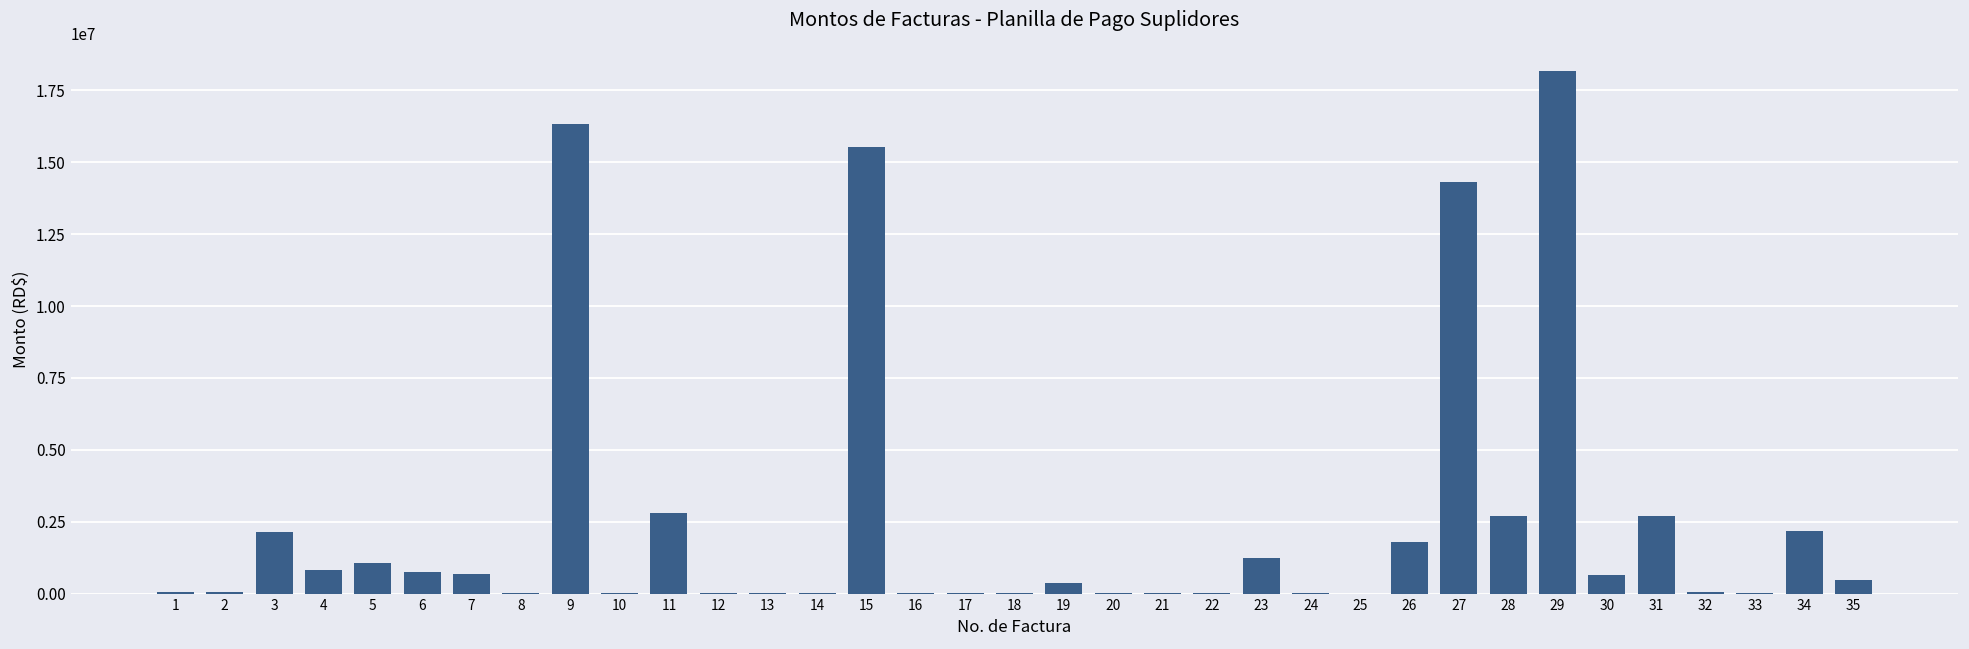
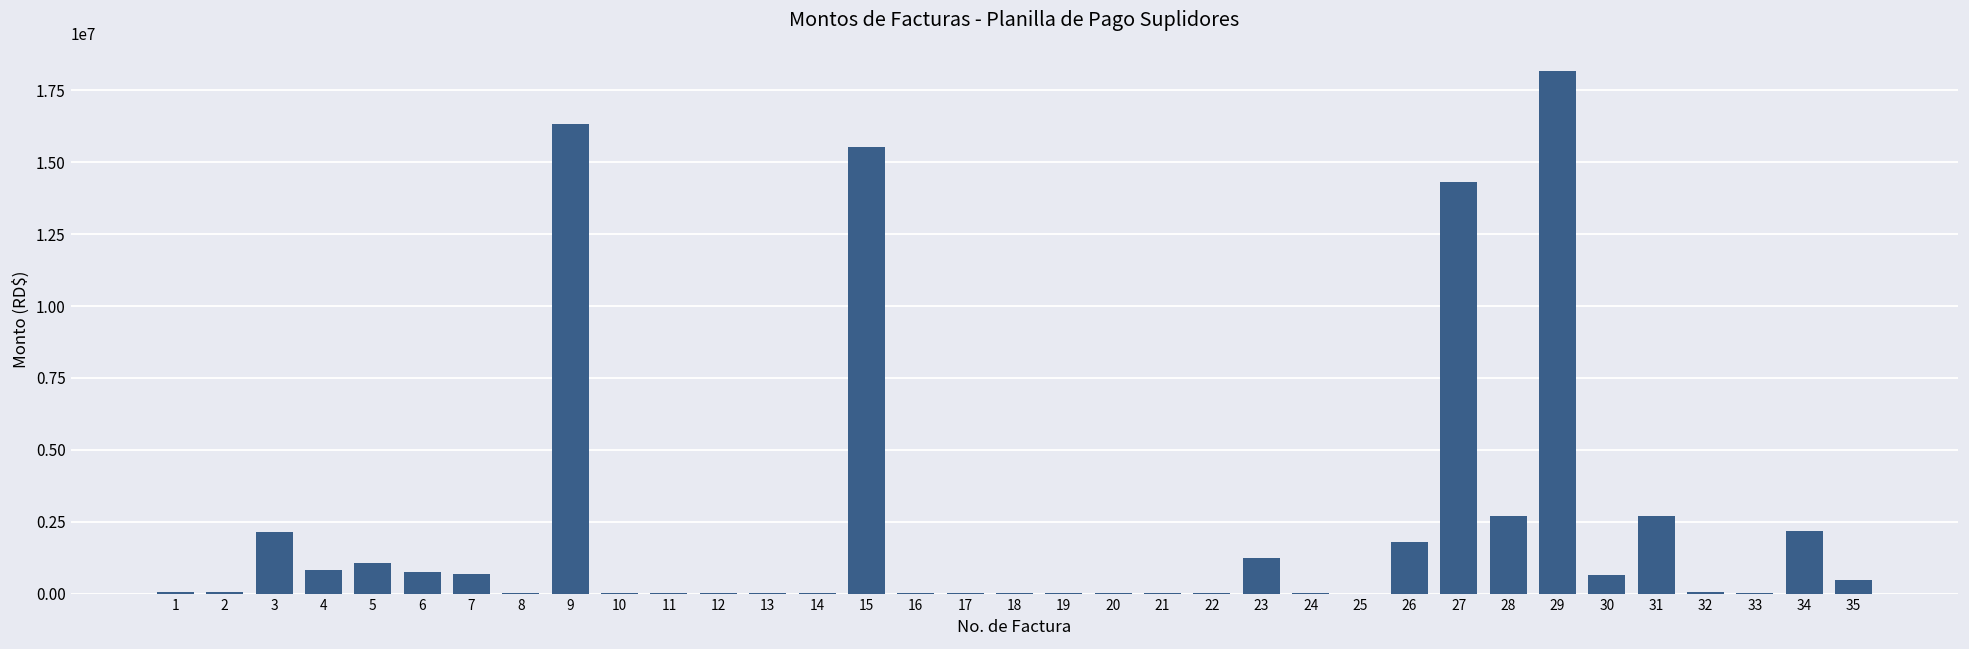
  {
    "3": 2100000,
    "4": 800000,
    "5": 1100000,
    "6": 700000,
    "7": 700000,
    "9": 16300000,
-   "11": 2800000,
+   "11": 0,
    "15": 15500000,
-   "19": 400000,
+   "19": 0,
    "23": 1200000,
    "26": 1800000,
    "27": 14300000,
    "28": 2700000,
    "29": 18200000,
    "30": 600000,
    "31": 2700000,
    "34": 2200000,
    "35": 500000
  }
